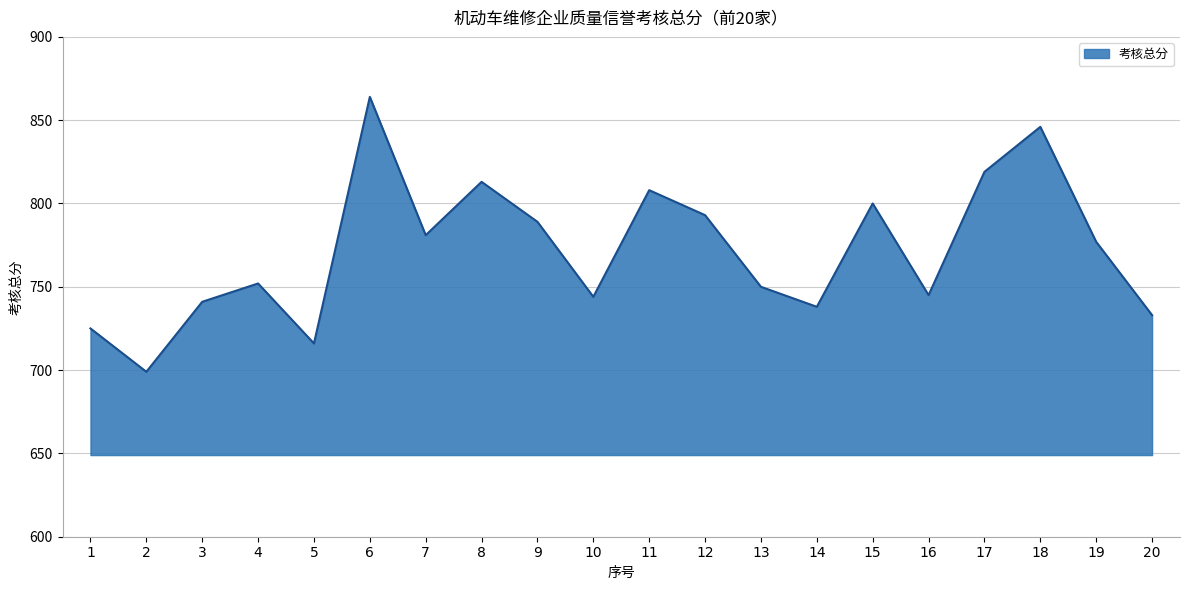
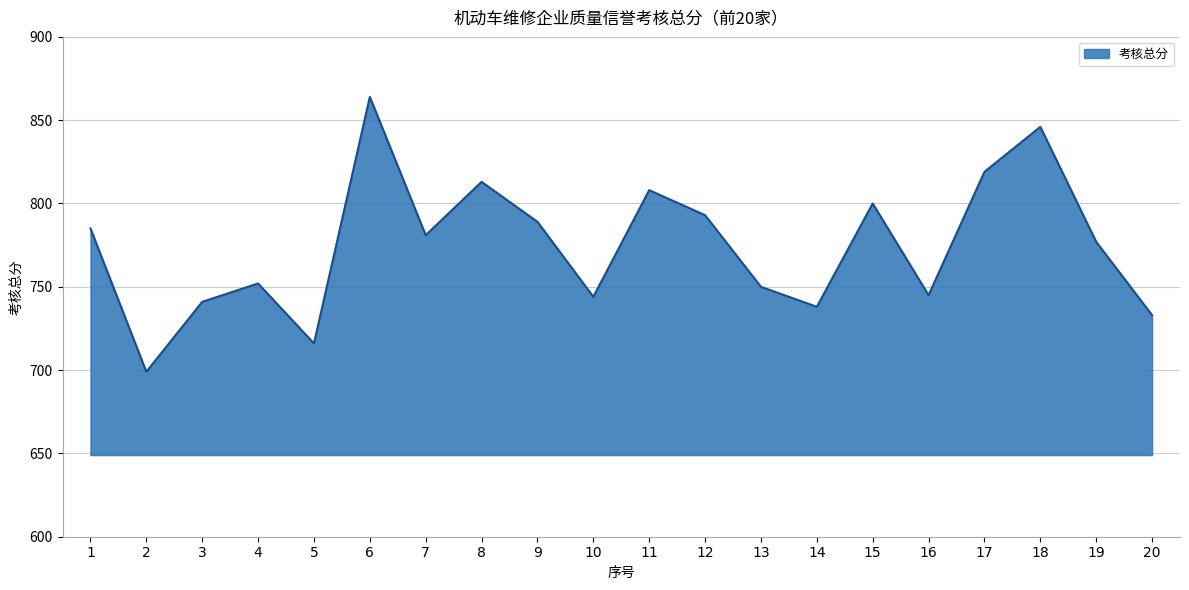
  {
-   "1": 725,
+   "1": 785,
    "2": 699,
    "3": 741,
    "4": 752,
    "5": 716,
    "6": 864,
    "7": 781,
    "8": 813,
    "9": 789,
    "10": 744,
    "11": 808,
    "12": 793,
    "13": 750,
    "14": 738,
    "15": 800,
    "16": 745,
    "17": 819,
    "18": 846,
    "19": 777,
    "20": 733
  }
